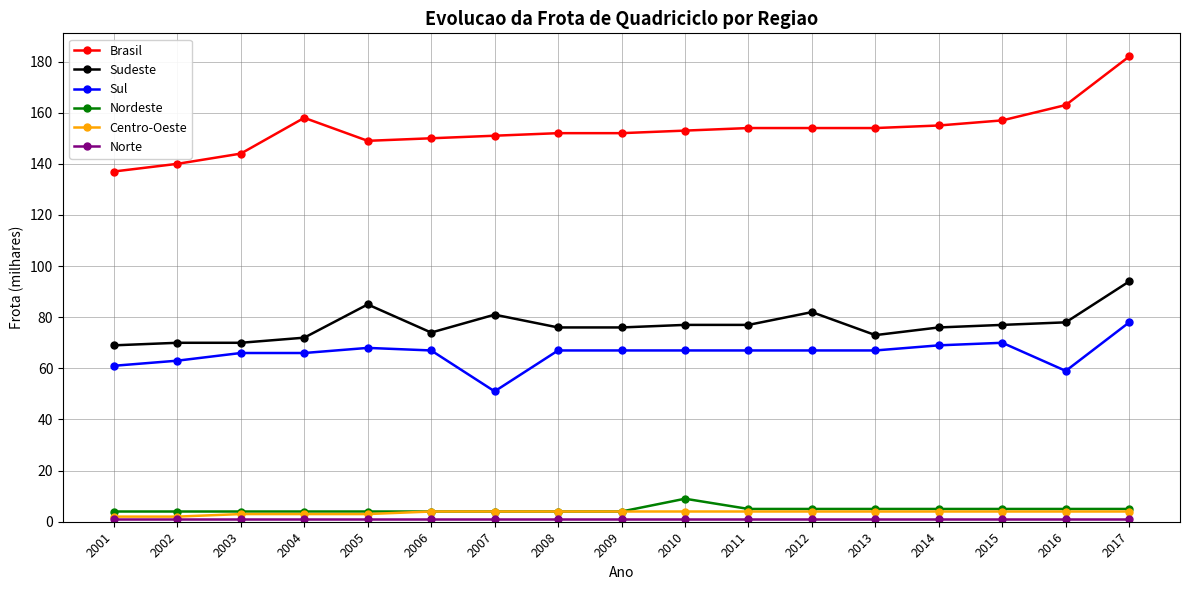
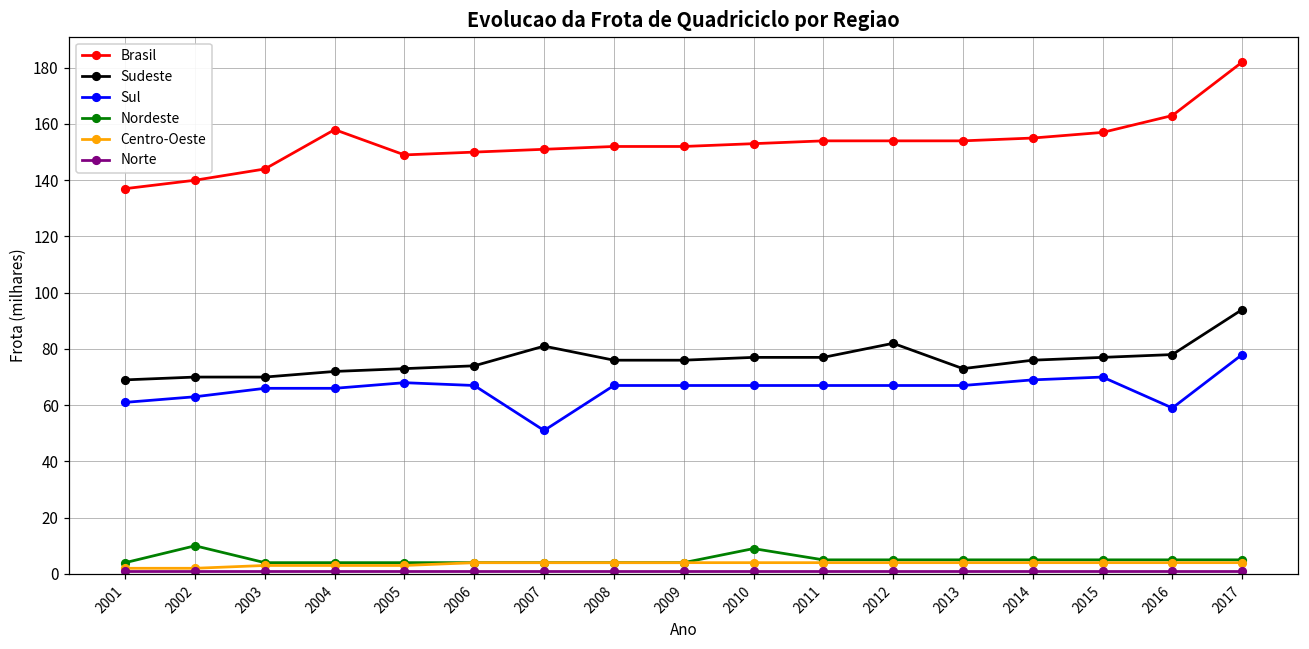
  {
    "Brasil": {
      "2001": 137,
      "2002": 140,
      "2003": 144,
      "2004": 158,
      "2005": 149,
      "2006": 150,
      "2007": 151,
      "2008": 152,
      "2009": 152,
      "2010": 153,
      "2011": 154,
      "2012": 154,
      "2013": 154,
      "2014": 155,
      "2015": 157,
      "2016": 163,
      "2017": 182
    },
    "Sudeste": {
      "2001": 69,
      "2002": 70,
      "2003": 70,
      "2004": 72,
-     "2005": 85,
+     "2005": 73,
      "2006": 74,
      "2007": 81,
      "2008": 76,
      "2009": 76,
      "2010": 77,
      "2011": 77,
      "2012": 82,
      "2013": 73,
      "2014": 76,
      "2015": 77,
      "2016": 78,
      "2017": 94
    },
    "Sul": {
      "2001": 61,
      "2002": 63,
      "2003": 66,
      "2004": 66,
      "2005": 68,
      "2006": 67,
      "2007": 51,
      "2008": 67,
      "2009": 67,
      "2010": 67,
      "2011": 67,
      "2012": 67,
      "2013": 67,
      "2014": 69,
      "2015": 70,
      "2016": 59,
      "2017": 78
    },
    "Nordeste": {
      "2001": 4,
-     "2002": 4,
+     "2002": 10,
      "2003": 4,
      "2004": 4,
      "2005": 4,
      "2010": 9,
      "2011": 5,
      "2012": 5,
      "2013": 5,
      "2014": 5,
      "2015": 5,
      "2016": 5,
      "2017": 5
    },
    "Centro-Oeste": {
      "2001": 2,
      "2002": 2,
      "2003": 3,
      "2004": 3,
      "2005": 3,
      "2010": 4,
      "2011": 4,
      "2012": 4,
      "2013": 4,
      "2014": 4,
      "2015": 4,
      "2016": 4,
      "2017": 4
    },
    "Norte": {
      "2001": 1,
      "2002": 1,
      "2003": 1,
      "2004": 1,
      "2005": 1,
      "2006": 1,
      "2007": 1,
      "2008": 1,
      "2009": 1,
      "2010": 1,
      "2011": 1,
      "2012": 1,
      "2013": 1,
      "2014": 1,
      "2015": 1,
      "2016": 1,
      "2017": 1
    }
  }
